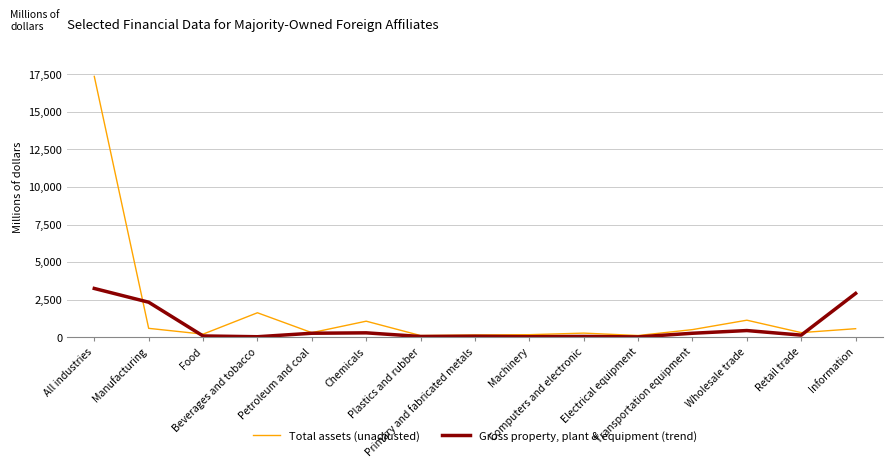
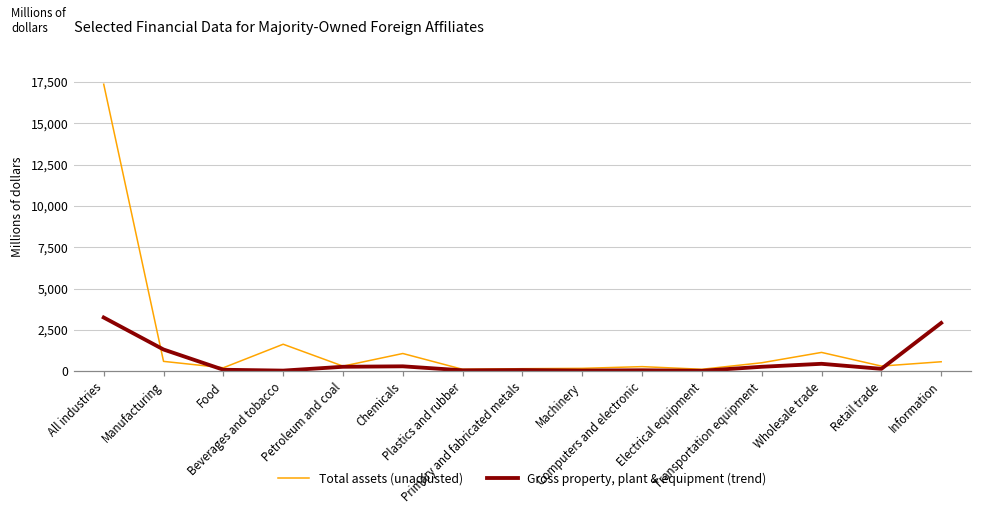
  {
    "Total assets (unadjusted)": {
      "All industries": "17,400",
      "Manufacturing": "600",
      "Beverages and tobacco": "1,600",
      "Chemicals": "1,100",
      "Computers and electronic": "300",
      "Transportation equipment": "500",
      "Wholesale trade": "1,100",
      "Retail trade": "300",
      "Information": "600"
    },
    "Gross property, plant & equipment (trend)": {
      "All industries": "3,200",
-     "Manufacturing": "2,300",
+     "Manufacturing": "1,300",
      "Beverages and tobacco": "0",
      "Chemicals": "300",
      "Computers and electronic": "100",
      "Transportation equipment": "300",
      "Wholesale trade": "400",
      "Retail trade": "100",
      "Information": "2,900"
    }
  }
